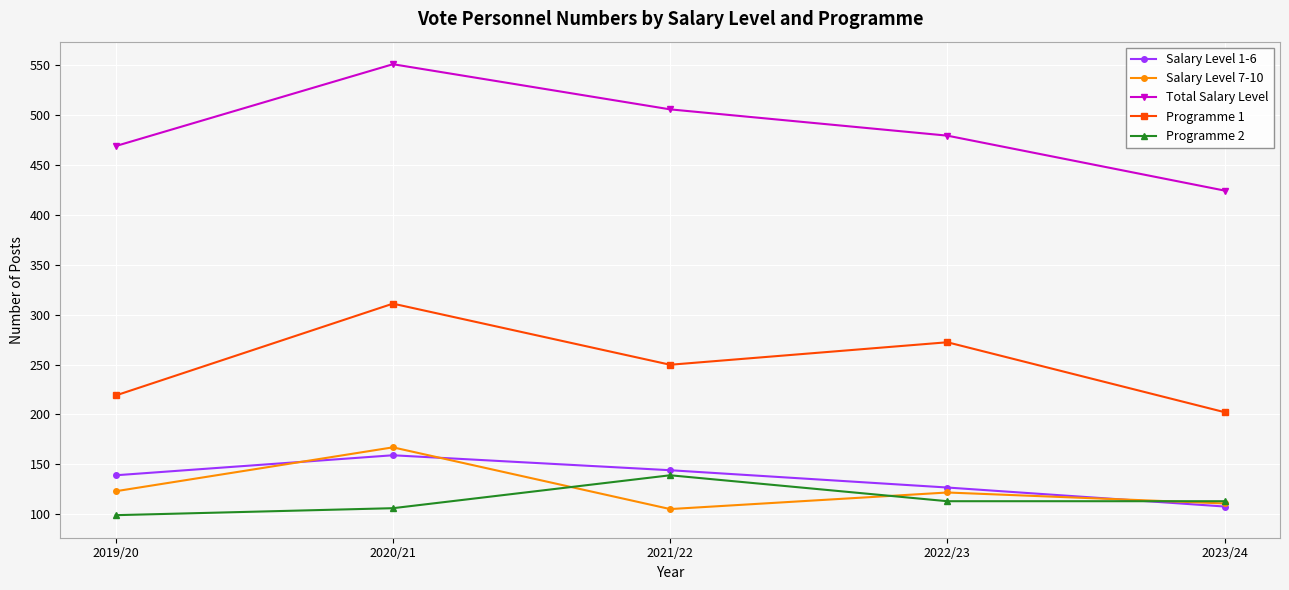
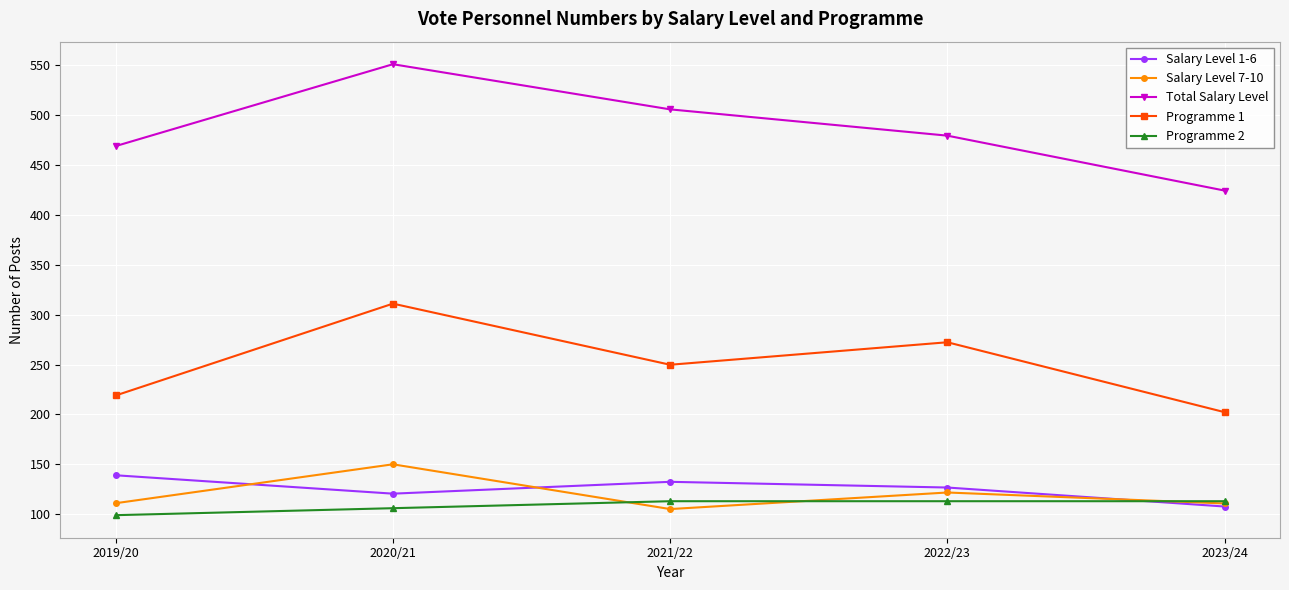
  {
    "Salary Level 1-6": {
      "2019/20": 140,
-     "2020/21": 160,
-     "2021/22": 140,
+     "2020/21": 120,
+     "2021/22": 130,
      "2022/23": 130,
      "2023/24": 110
    },
    "Salary Level 7-10": {
-     "2019/20": 120,
-     "2020/21": 170,
+     "2019/20": 110,
+     "2020/21": 150,
      "2021/22": 110,
      "2022/23": 120
    },
    "Total Salary Level": {
      "2019/20": 470,
      "2020/21": 550,
      "2021/22": 510,
      "2022/23": 480,
      "2023/24": 420
    },
    "Programme 1": {
      "2019/20": 220,
      "2020/21": 310,
      "2021/22": 250,
      "2022/23": 270,
      "2023/24": 200
    },
    "Programme 2": {
      "2019/20": 100,
      "2020/21": 110,
-     "2021/22": 140,
+     "2021/22": 110,
      "2022/23": 110
    }
  }
